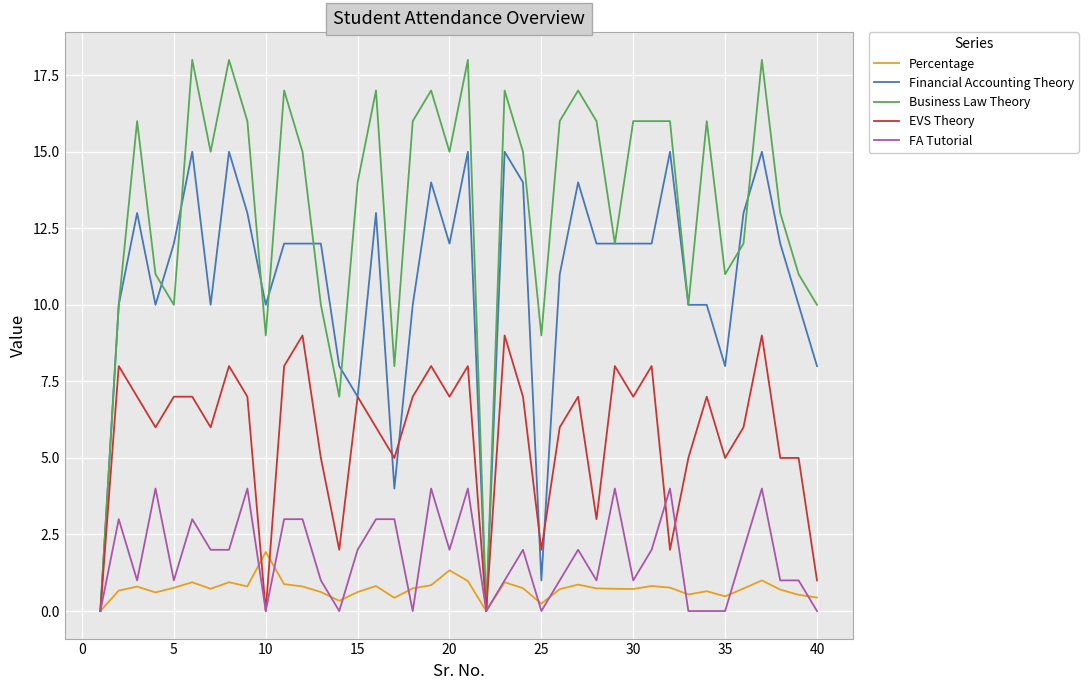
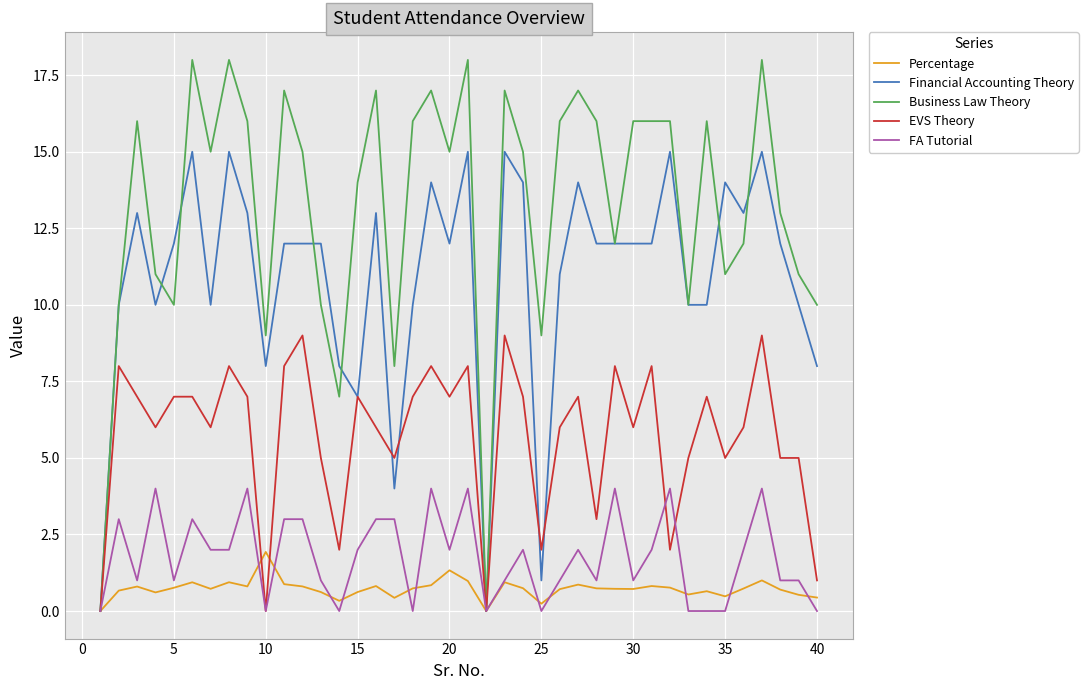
  {
    "Percentage": {
      "5": 0.8,
      "10": 2,
      "15": 0.6,
      "20": 1.3,
      "25": 0.2,
      "30": 0.7,
      "35": 0.5,
      "40": 0.4
    },
    "Financial Accounting Theory": {
      "5": 12,
-     "10": 10,
+     "10": 8,
      "20": 12,
      "25": 1,
      "30": 12,
-     "35": 8,
+     "35": 14,
      "40": 8
    },
    "Business Law Theory": {
      "5": 10,
      "10": 9,
      "15": 14,
      "20": 15,
      "25": 9,
      "30": 16,
      "35": 11,
      "40": 10
    },
    "EVS Theory": {
      "5": 7,
      "20": 7,
      "25": 2,
-     "30": 7,
+     "30": 6,
      "35": 5,
      "40": 1
    },
    "FA Tutorial": {
      "5": 1,
      "15": 2,
      "20": 2,
      "25": 0,
      "30": 1,
      "35": 0,
      "40": 0
    }
  }
